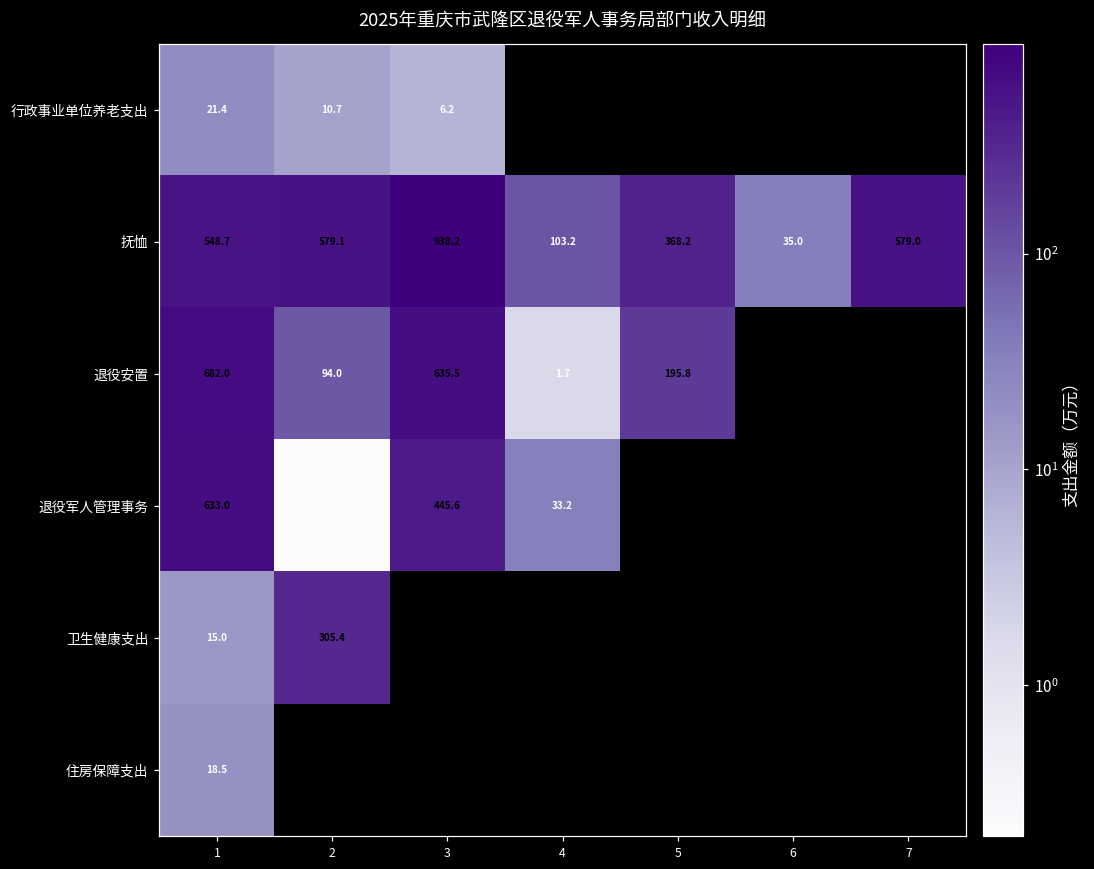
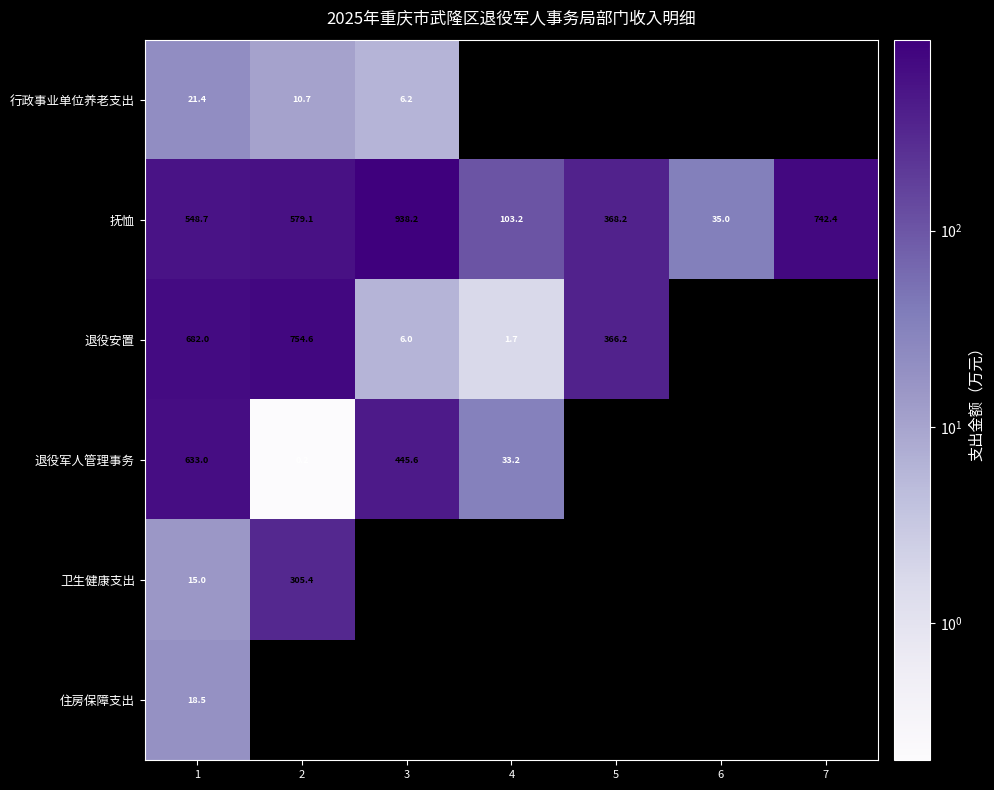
  {
    "行政事业单位养老支出": {
      "1": 21.4,
      "2": 10.7,
      "3": 6.2
    },
    "抚恤": {
      "1": 548.7,
      "2": 579.1,
      "3": 938.2,
      "4": 103.2,
      "5": 368.2,
      "6": 35.0,
-     "7": 579.0
+     "7": 742.4
    },
    "退役安置": {
      "1": 682.0,
-     "2": 94.0,
-     "3": 635.5,
-     "5": 195.8
+     "2": 754.6,
+     "3": 6.0,
+     "5": 366.2
    },
    "退役军人管理事务": {
      "1": 633.0,
      "3": 445.6,
      "4": 33.2
    },
    "卫生健康支出": {
      "1": 15.0,
      "2": 305.4
    },
    "住房保障支出": {
      "1": 18.5
    }
  }
